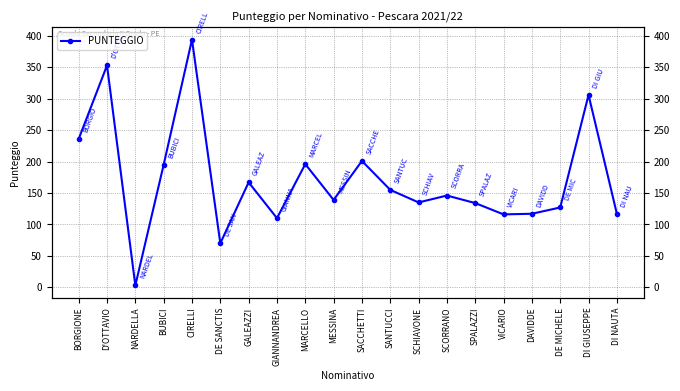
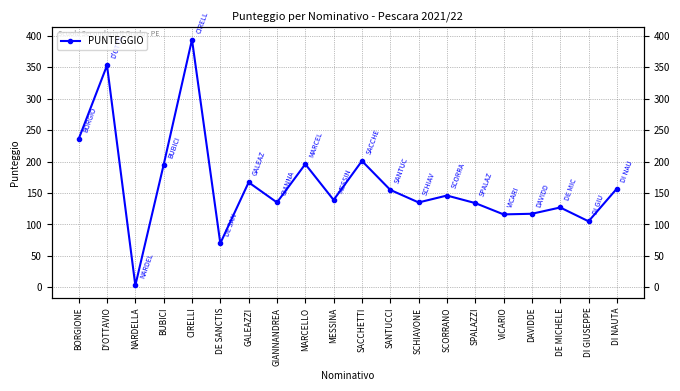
  {
    "BORGIONE": 240,
    "D'OTTAVIO": 350,
    "NARDELLA": 0,
    "BUBICI": 200,
    "CIRELLI": 390,
    "DE SANCTIS": 70,
    "GALEAZZI": 170,
-   "GIANNANDREA": 110,
+   "GIANNANDREA": 140,
    "MARCELLO": 200,
    "MESSINA": 140,
    "SACCHETTI": 200,
    "SANTUCCI": 160,
    "SCHIAVONE": 140,
    "SCORRANO": 150,
    "SPALAZZI": 130,
    "VICARIO": 120,
    "DAVIDDE": 120,
    "DE MICHELE": 130,
-   "DI GIUSEPPE": 310,
-   "DI NAUTA": 120
+   "DI GIUSEPPE": 110,
+   "DI NAUTA": 160
  }
